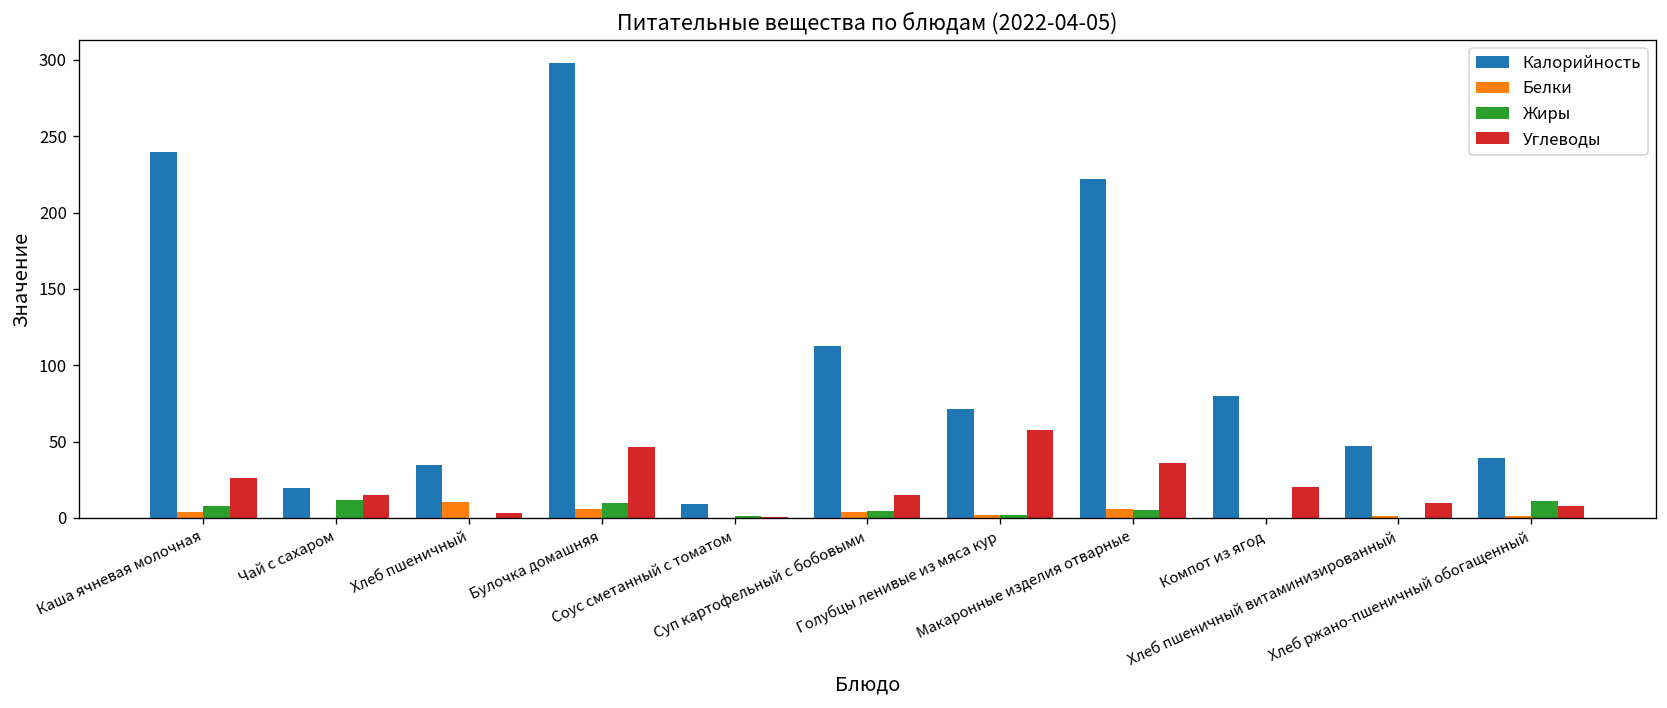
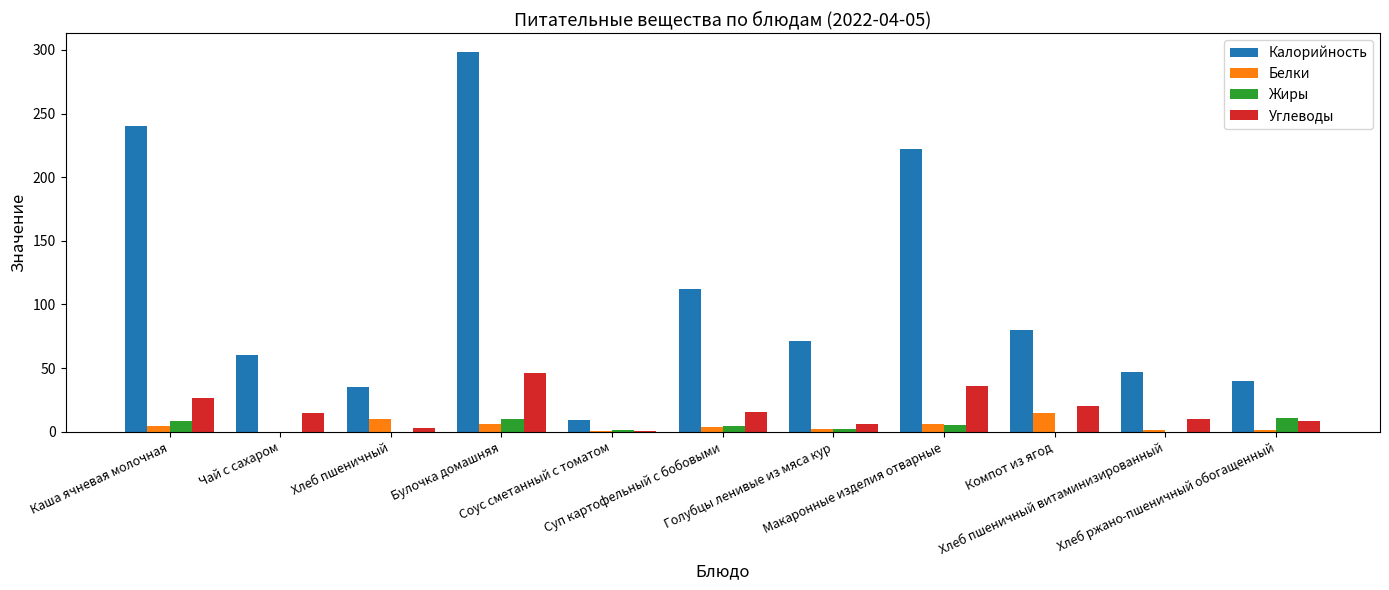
  {
    "Калорийность": {
      "Каша ячневая молочная": 240,
-     "Чай с сахаром": 19,
+     "Чай с сахаром": 60,
      "Хлеб пшеничный": 35,
      "Булочка домашняя": 298,
      "Соус сметанный с томатом": 9,
      "Суп картофельный с бобовыми": 112,
      "Голубцы ленивые из мяса кур": 71,
      "Макаронные изделия отварные": 222,
      "Компот из ягод": 80,
      "Хлеб пшеничный витаминизированный": 47,
      "Хлеб ржано-пшеничный обогащенный": 39
    },
    "Белки": {
      "Каша ячневая молочная": 4,
      "Чай с сахаром": 0,
      "Хлеб пшеничный": 10,
      "Булочка домашняя": 6,
      "Суп картофельный с бобовыми": 4,
      "Макаронные изделия отварные": 6,
-     "Компот из ягод": 0
+     "Компот из ягод": 15
    },
    "Жиры": {
      "Каша ячневая молочная": 8,
-     "Чай с сахаром": 12,
+     "Чай с сахаром": 0,
      "Хлеб пшеничный": 0,
      "Булочка домашняя": 10,
      "Суп картофельный с бобовыми": 4,
      "Голубцы ленивые из мяса кур": 2,
      "Макаронные изделия отварные": 5,
      "Компот из ягод": 0,
      "Хлеб пшеничный витаминизированный": 0,
      "Хлеб ржано-пшеничный обогащенный": 11
    },
    "Углеводы": {
      "Каша ячневая молочная": 26,
      "Чай с сахаром": 15,
      "Хлеб пшеничный": 3,
      "Булочка домашняя": 46,
      "Суп картофельный с бобовыми": 15,
-     "Голубцы ленивые из мяса кур": 57,
+     "Голубцы ленивые из мяса кур": 6,
      "Макаронные изделия отварные": 36,
      "Компот из ягод": 20,
      "Хлеб пшеничный витаминизированный": 10,
      "Хлеб ржано-пшеничный обогащенный": 8
    }
  }
